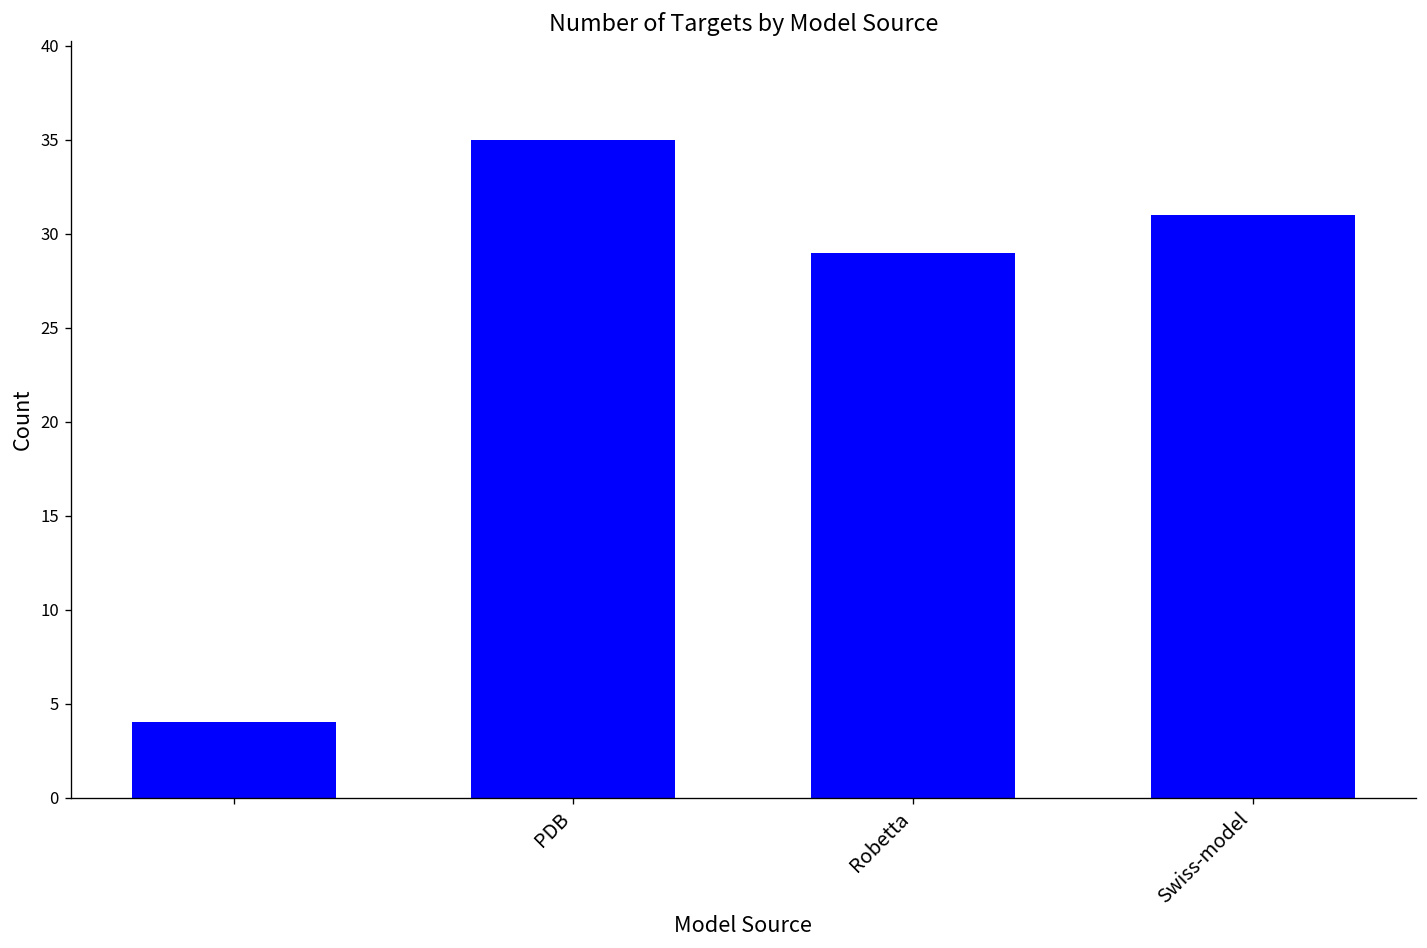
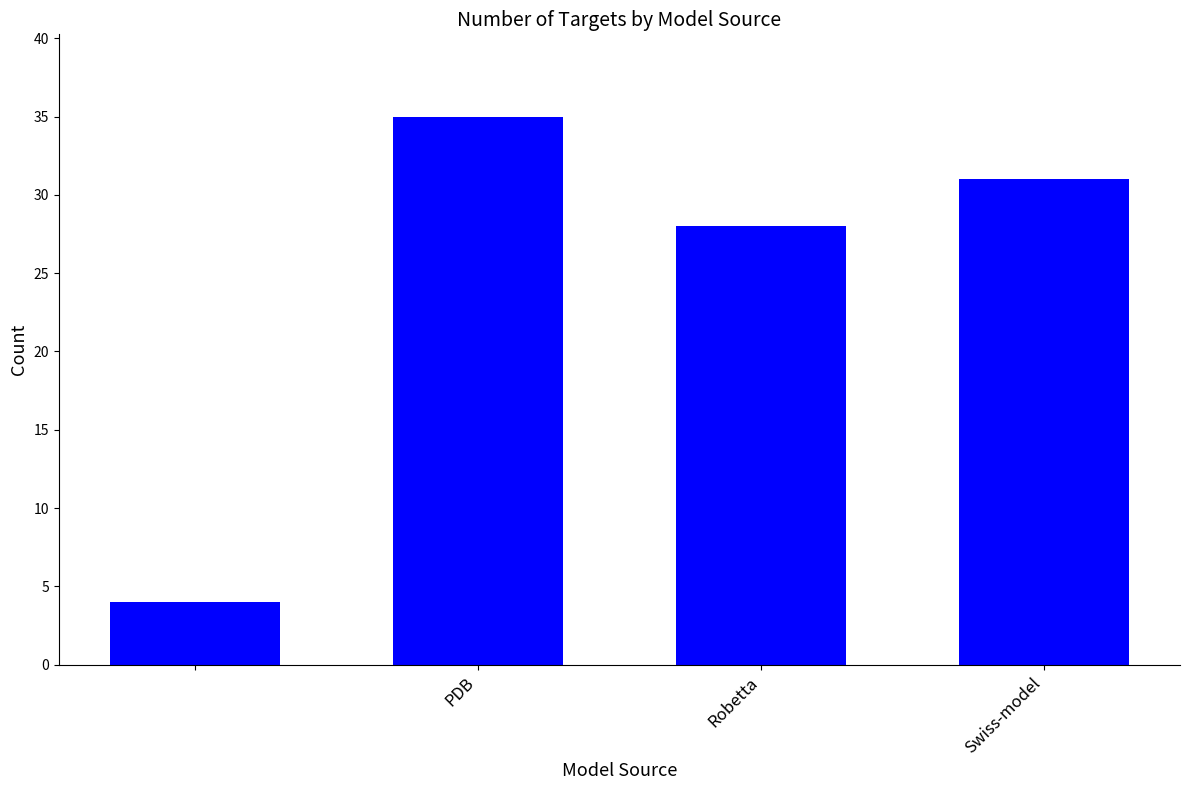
  {
    "PDB": 35,
-   "Robetta": 29,
+   "Robetta": 28,
    "Swiss-model": 31
  }
